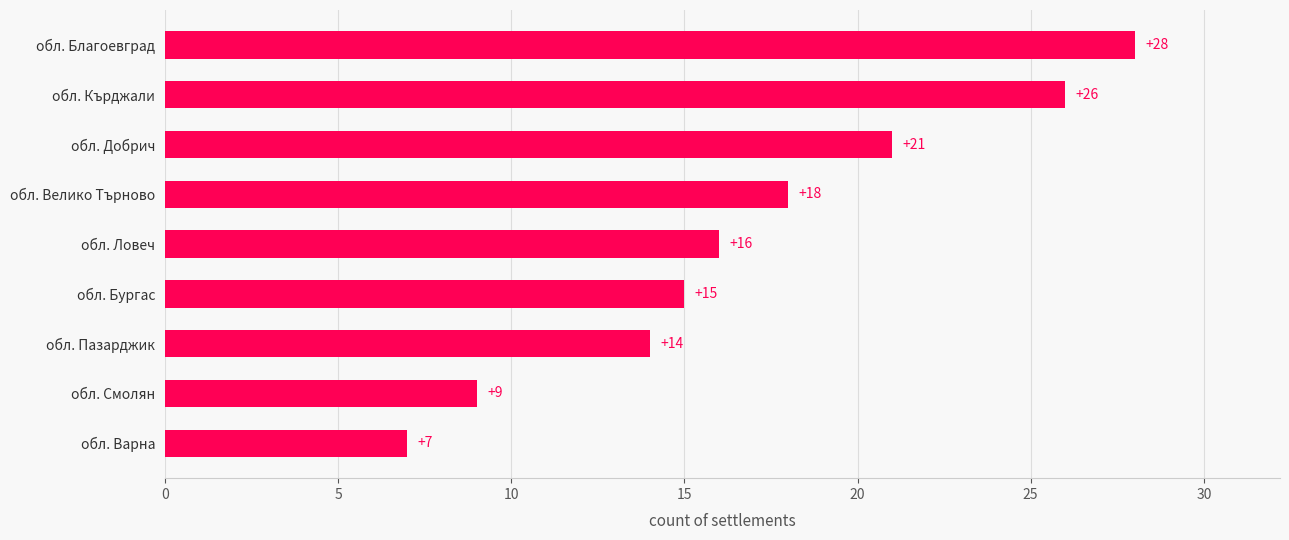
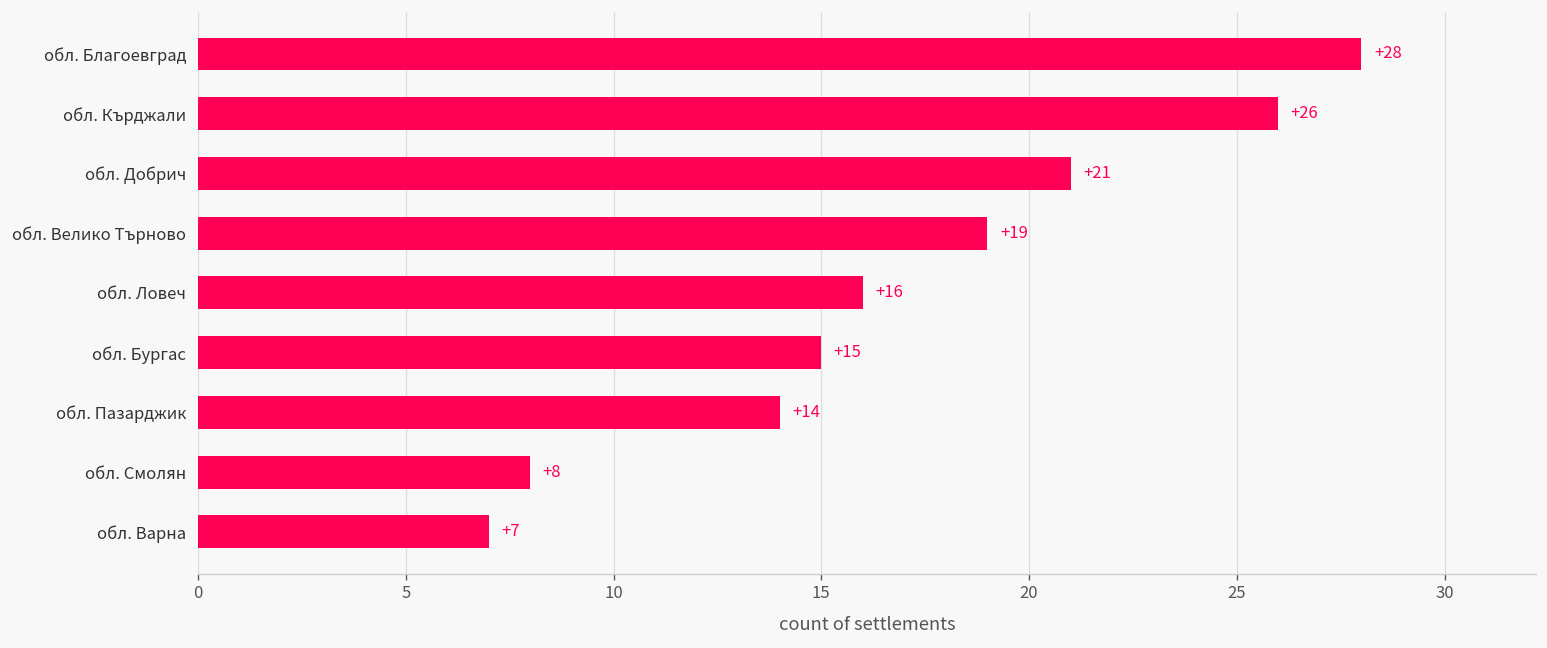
  {
    "обл. Благоевград": "+28",
    "обл. Кърджали": "+26",
    "обл. Добрич": "+21",
-   "обл. Велико Търново": "+18",
+   "обл. Велико Търново": "+19",
    "обл. Ловеч": "+16",
    "обл. Бургас": "+15",
    "обл. Пазарджик": "+14",
-   "обл. Смолян": "+9",
+   "обл. Смолян": "+8",
    "обл. Варна": "+7"
  }
